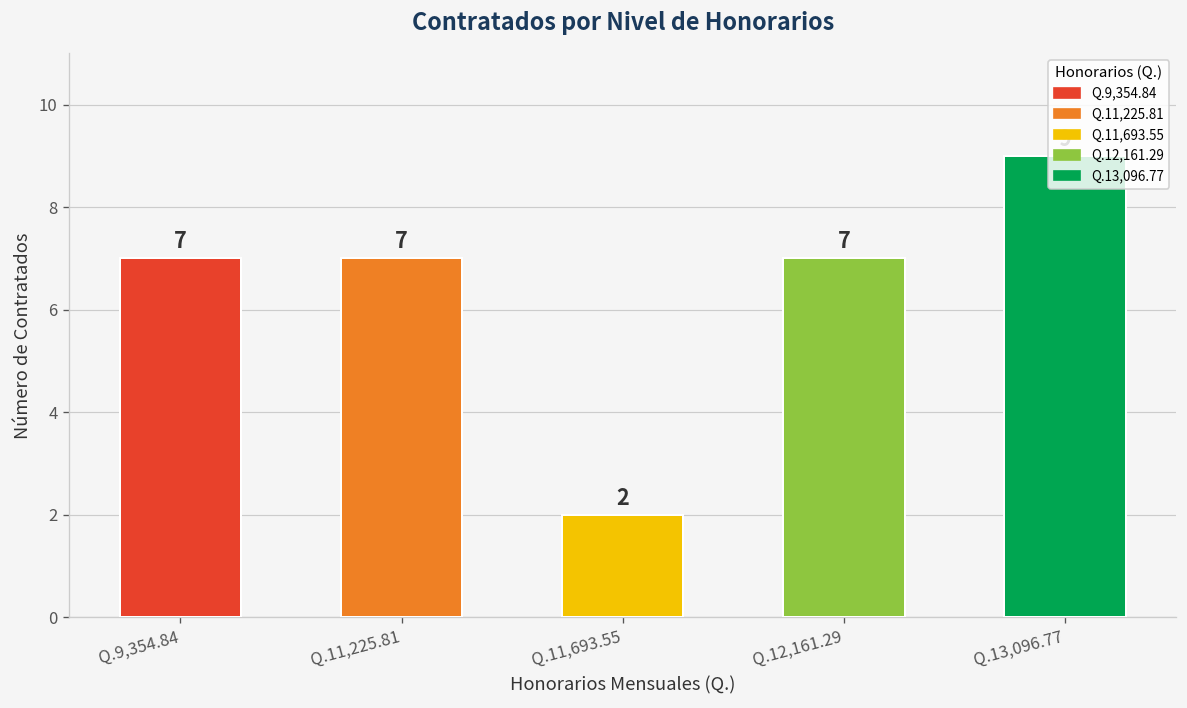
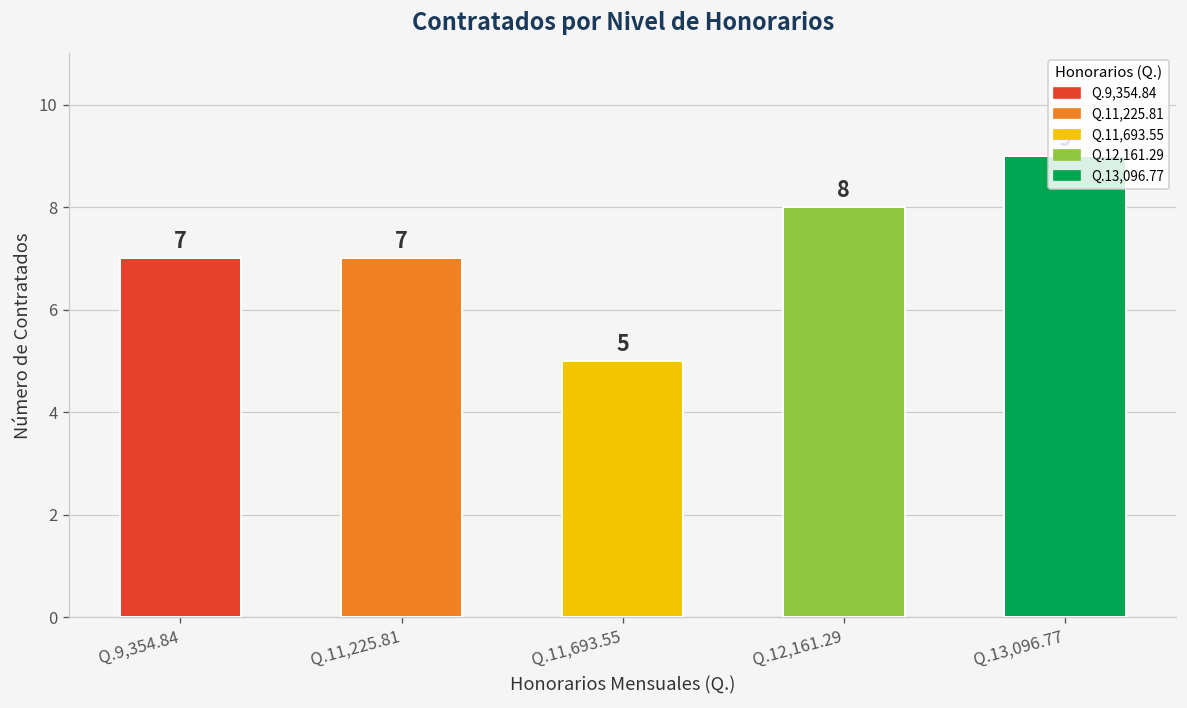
  {
    "Q.9,354.84": 7,
    "Q.11,225.81": 7,
-   "Q.11,693.55": 2,
-   "Q.12,161.29": 7
+   "Q.11,693.55": 5,
+   "Q.12,161.29": 8
  }
